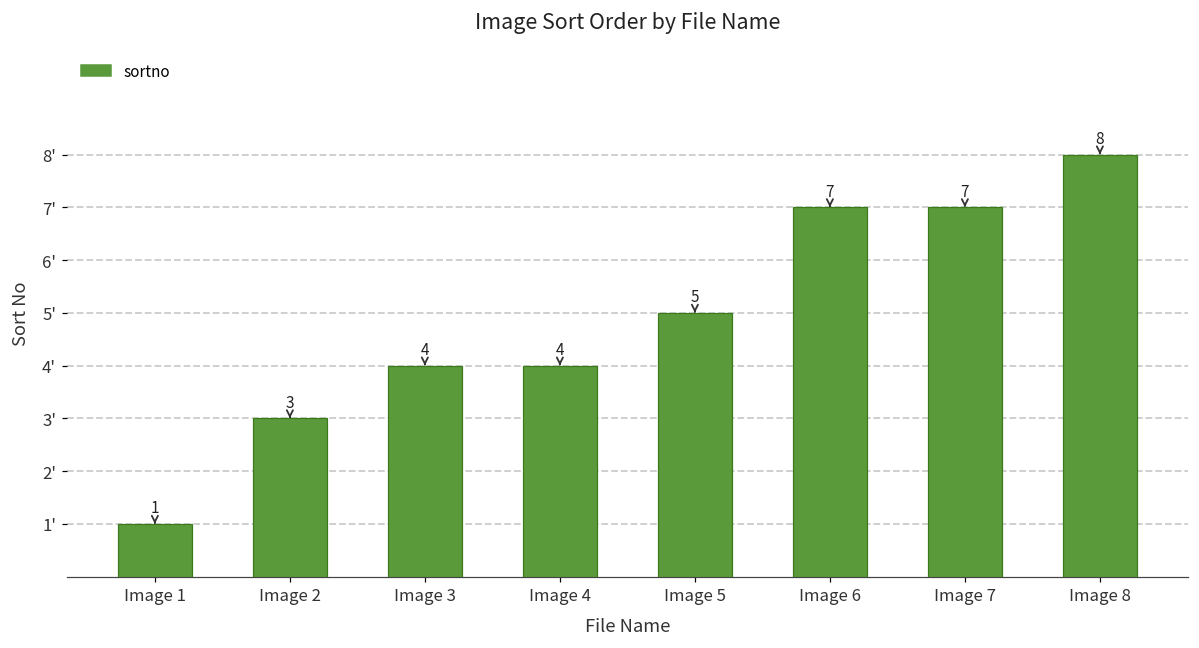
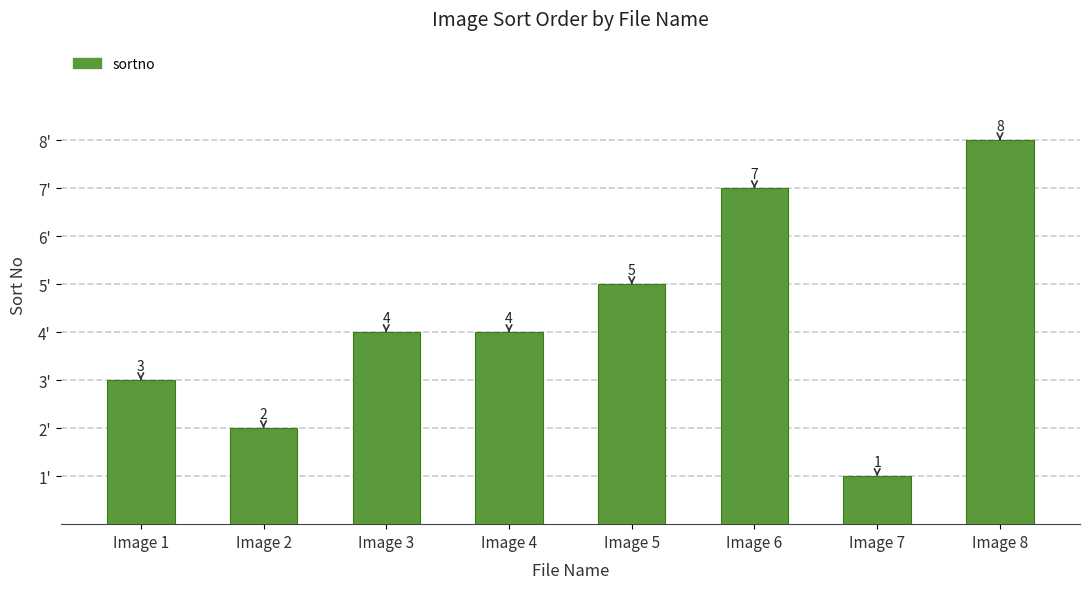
  {
-   "Image 1": 1,
-   "Image 2": 3,
+   "Image 1": 3,
+   "Image 2": 2,
    "Image 3": 4,
    "Image 4": 4,
    "Image 5": 5,
    "Image 6": 7,
-   "Image 7": 7,
+   "Image 7": 1,
    "Image 8": 8
  }
